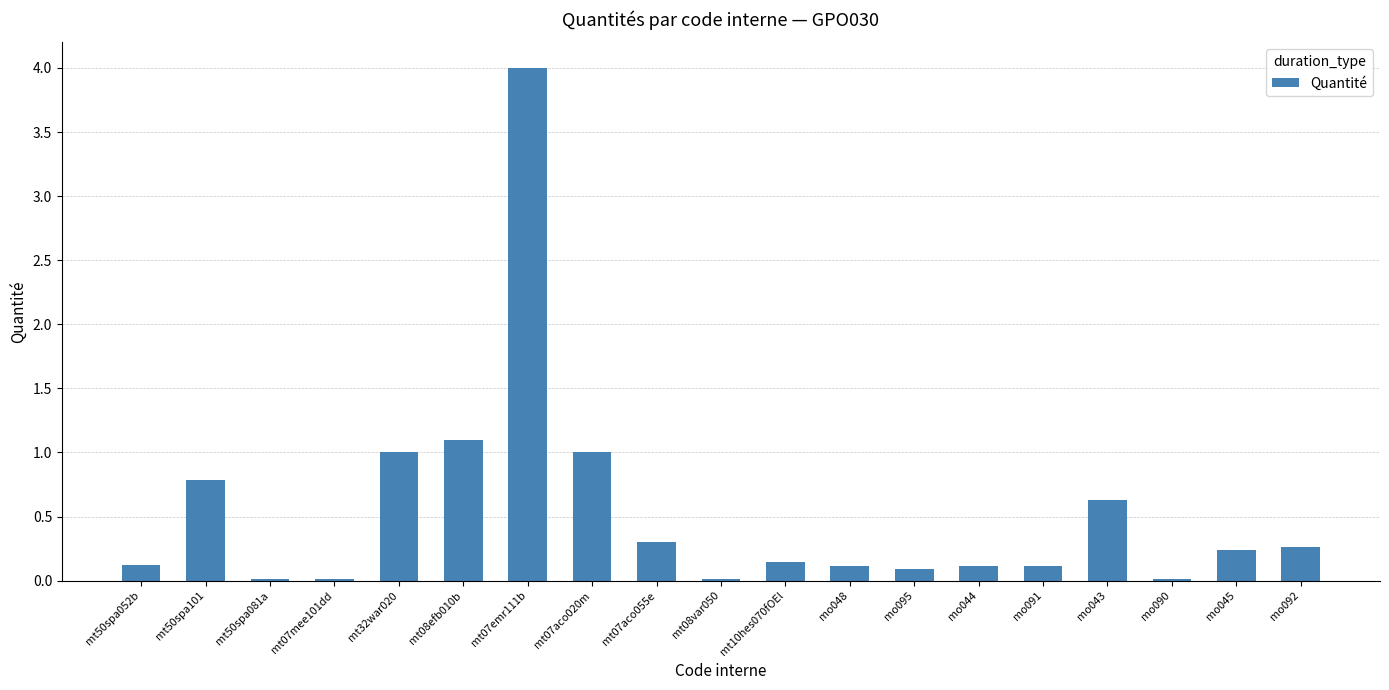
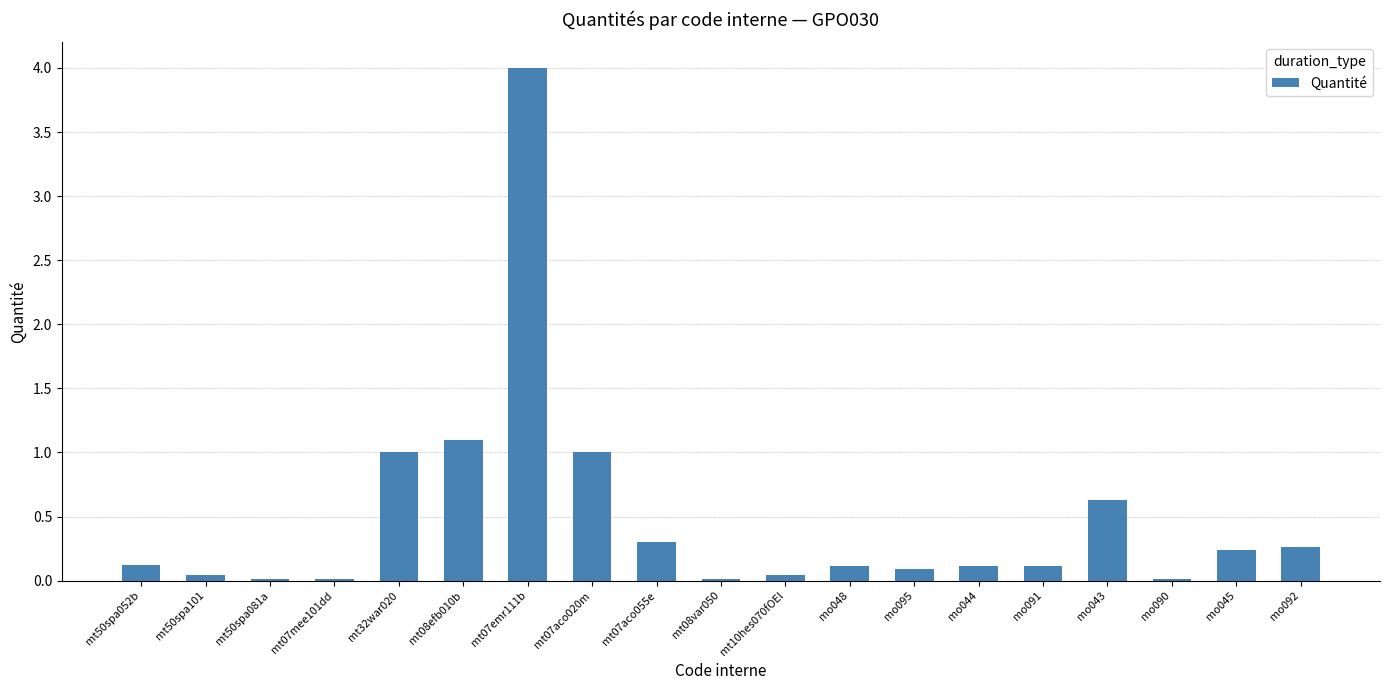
  {
    "mt50spa052b": 0.12,
-   "mt50spa101": 0.79,
+   "mt50spa101": 0.05,
    "mt32war020": 1.00,
    "mt08efb010b": 1.10,
    "mt07emr111b": 4.00,
    "mt07aco020m": 1.00,
    "mt07aco055e": 0.30,
-   "mt10hes070fOEl": 0.15,
+   "mt10hes070fOEl": 0.04,
    "mo048": 0.12,
    "mo095": 0.09,
    "mo044": 0.11,
    "mo091": 0.11,
    "mo043": 0.63,
    "mo045": 0.24,
    "mo092": 0.27
  }
